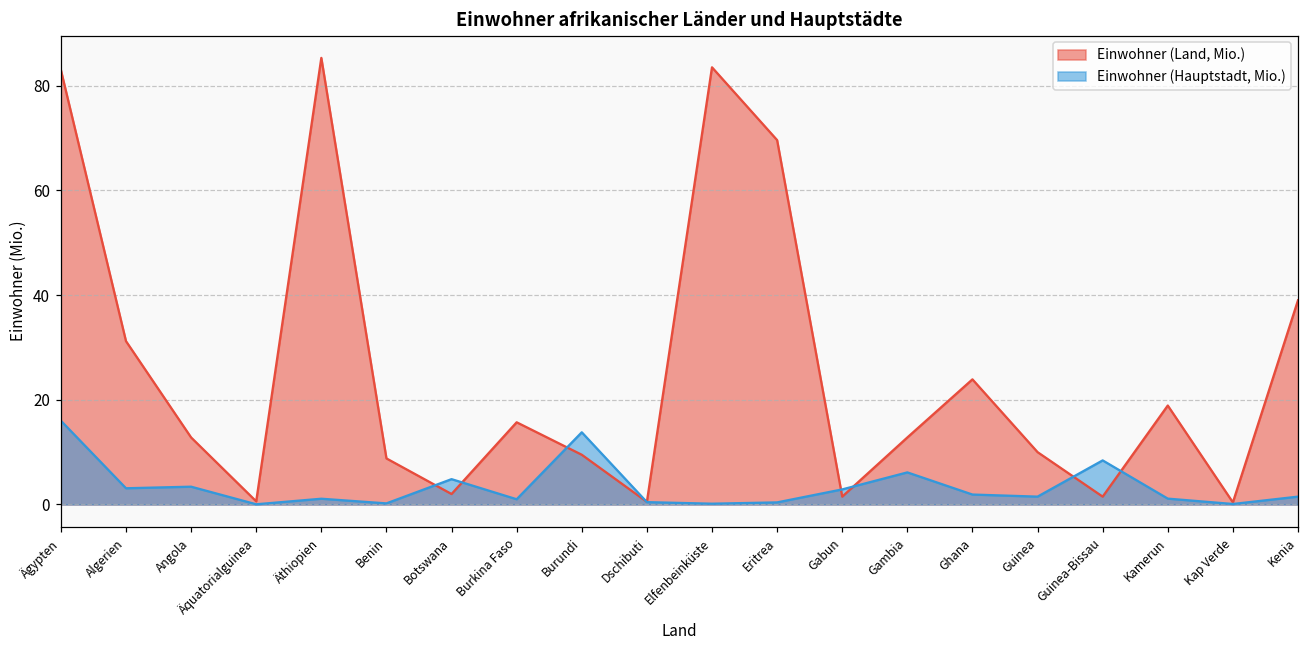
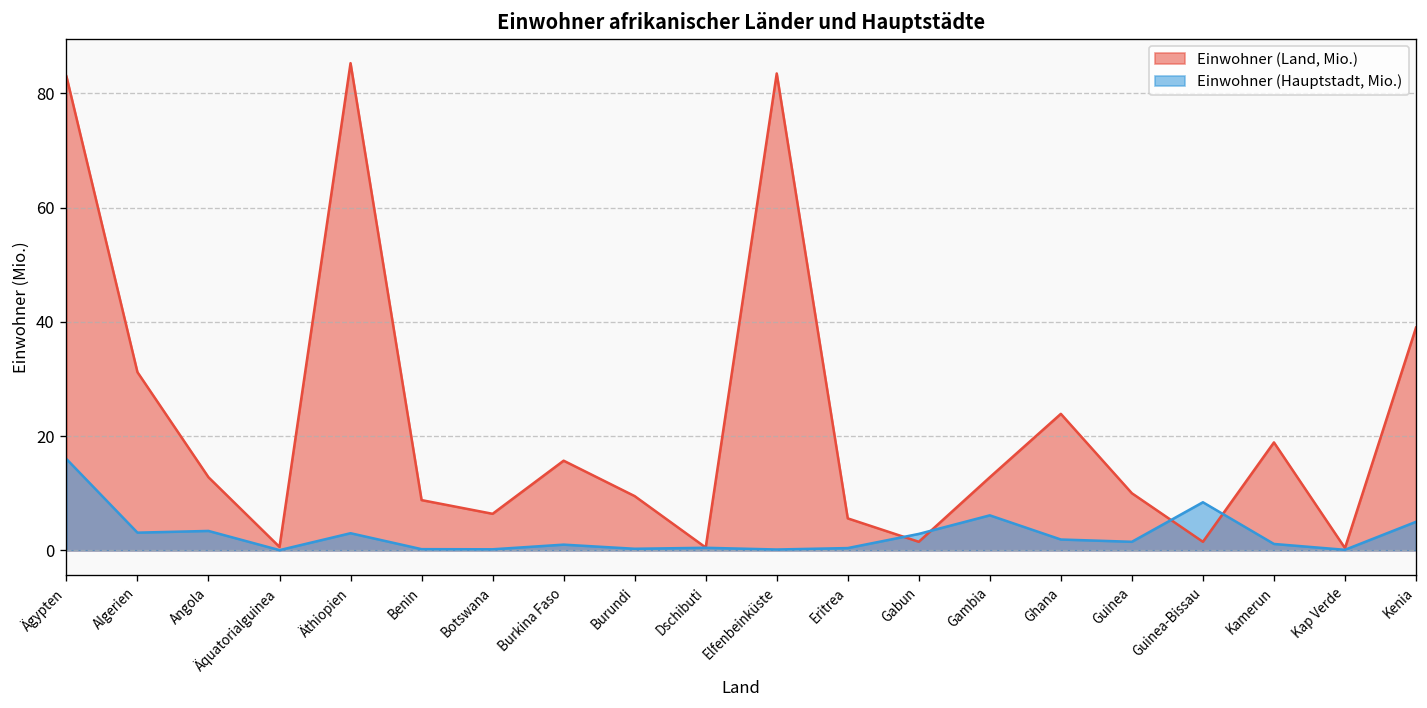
  {
    "Einwohner (Land, Mio.)": {
      "Ägypten": 83,
      "Algerien": 31,
      "Angola": 13,
      "Äquatorialguinea": 1,
      "Äthiopien": 85,
      "Benin": 9,
-     "Botswana": 2,
+     "Botswana": 6,
      "Burkina Faso": 16,
      "Burundi": 10,
      "Elfenbeinküste": 84,
-     "Eritrea": 70,
+     "Eritrea": 6,
      "Gabun": 2,
      "Gambia": 13,
      "Ghana": 24,
      "Guinea": 10,
      "Guinea-Bissau": 2,
      "Kamerun": 19,
      "Kenia": 39
    },
    "Einwohner (Hauptstadt, Mio.)": {
      "Ägypten": 16,
      "Algerien": 3,
      "Angola": 3,
      "Äquatorialguinea": 0,
-     "Äthiopien": 1,
+     "Äthiopien": 3,
      "Benin": 0,
-     "Botswana": 5,
+     "Botswana": 0,
      "Burkina Faso": 1,
-     "Burundi": 14,
+     "Burundi": 0,
      "Elfenbeinküste": 0,
      "Eritrea": 0,
      "Gabun": 3,
      "Gambia": 6,
      "Ghana": 2,
      "Guinea": 2,
      "Guinea-Bissau": 8,
      "Kamerun": 1,
-     "Kenia": 2
+     "Kenia": 5
    }
  }
